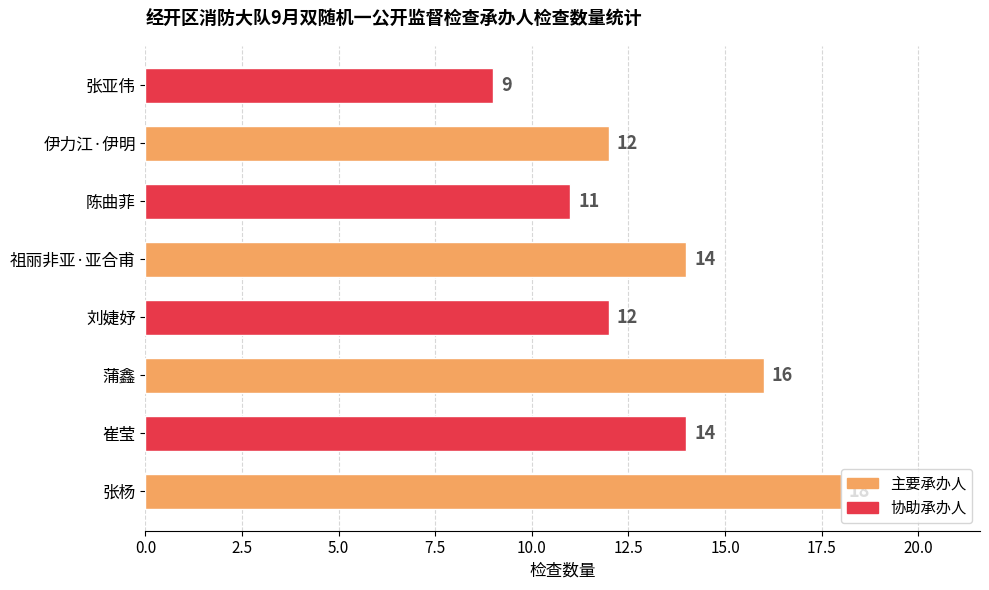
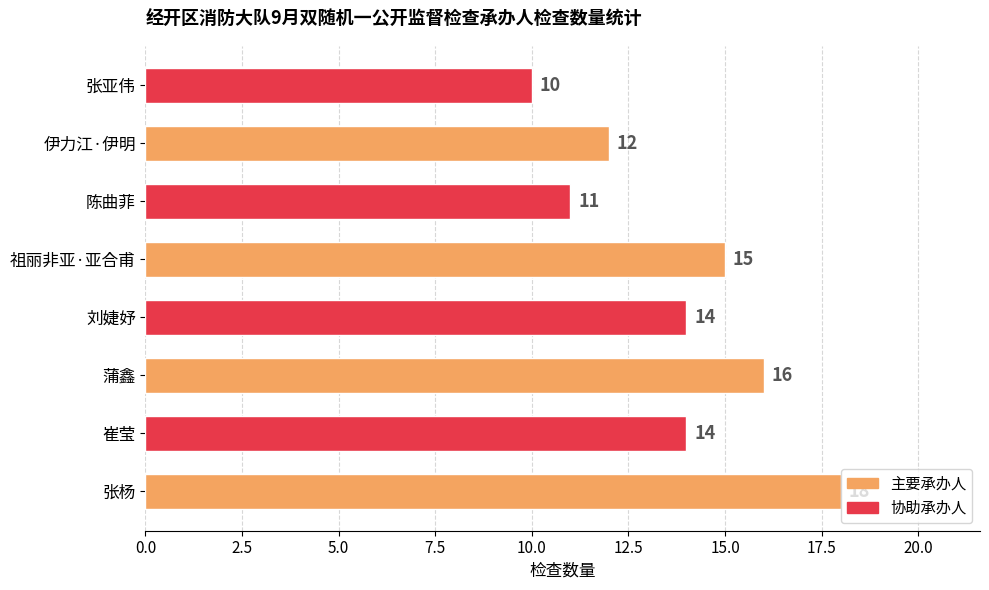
  {
-   "张亚伟": 9,
+   "张亚伟": 10,
    "伊力江·伊明": 12,
    "陈曲菲": 11,
-   "祖丽非亚·亚合甫": 14,
-   "刘婕妤": 12,
+   "祖丽非亚·亚合甫": 15,
+   "刘婕妤": 14,
    "蒲鑫": 16,
    "崔莹": 14
  }
